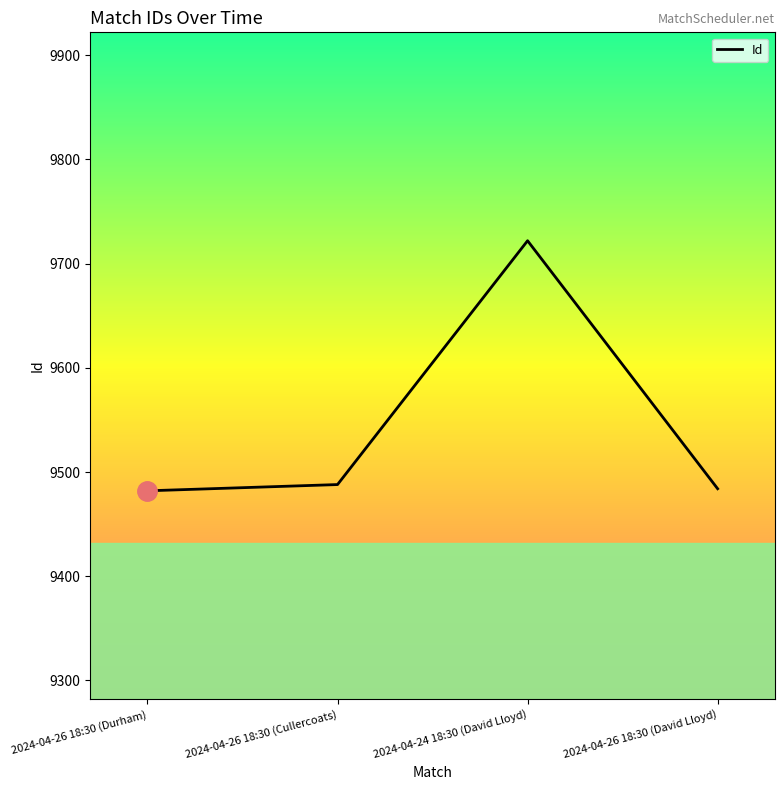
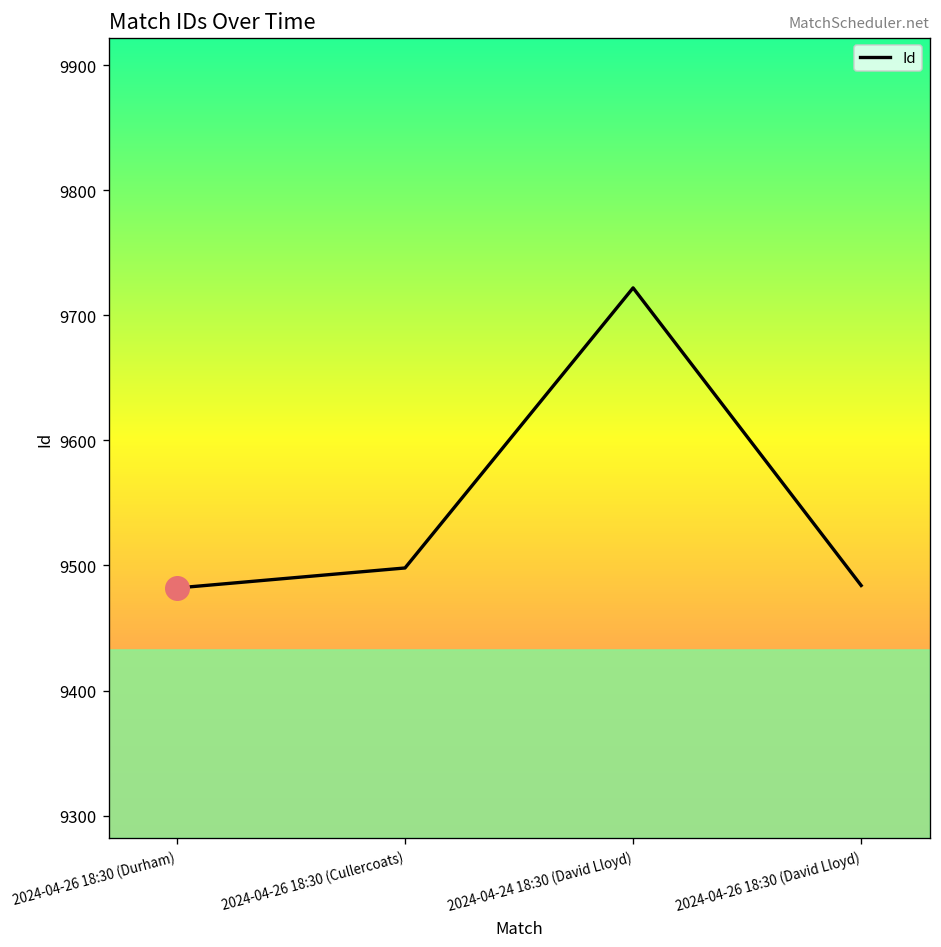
  {
    "Id": {
-     "2024-04-26 18:30 (Cullercoats)": 9488,
+     "2024-04-26 18:30 (Cullercoats)": 9498,
      "2024-04-24 18:30 (David Lloyd)": 9722,
      "2024-04-26 18:30 (David Lloyd)": 9484
    }
  }
